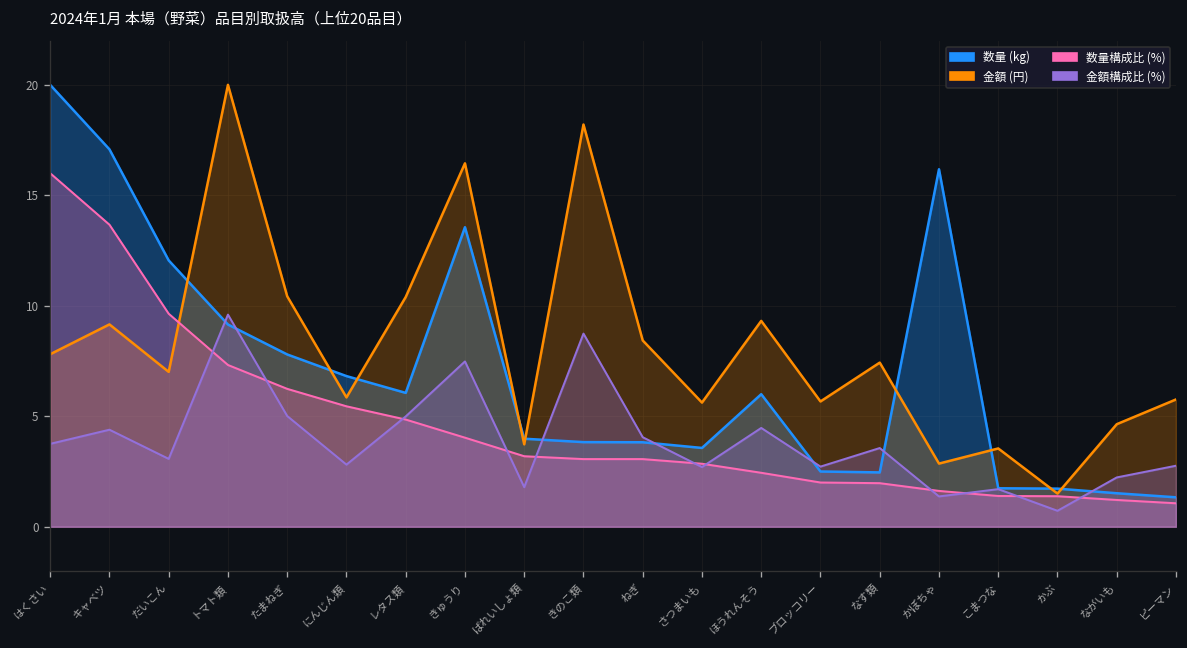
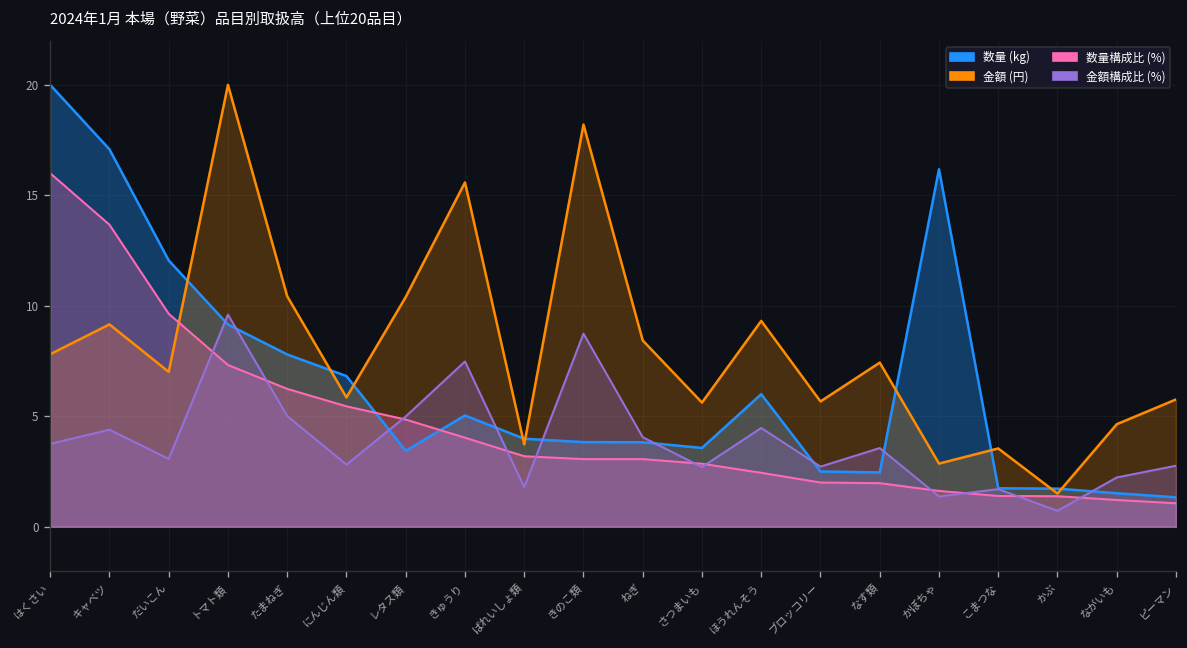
  {
    "数量 (kg)": {
      "はくさい": 20.0,
      "キャベツ": 17.1,
      "だいこん": 12.1,
      "トマト類": 9.2,
      "たまねぎ": 7.8,
      "にんじん類": 6.8,
-     "レタス類": 6.1,
-     "きゅうり": 13.6,
+     "レタス類": 3.4,
+     "きゅうり": 5.0,
      "ばれいしょ類": 4.0,
      "きのこ類": 3.8,
      "ねぎ": 3.8,
      "さつまいも": 3.6,
      "ほうれんそう": 6.0,
      "ブロッコリー": 2.5,
      "なす類": 2.5,
      "かぼちゃ": 16.2,
      "かぶ": 1.7,
      "ながいも": 1.5,
      "ピーマン": 1.3
    },
    "金額 (円)": {
      "はくさい": 7.8,
      "キャベツ": 9.2,
      "だいこん": 7.0,
      "トマト類": 20.0,
      "たまねぎ": 10.4,
      "にんじん類": 5.9,
      "レタス類": 10.4,
-     "きゅうり": 16.4,
+     "きゅうり": 15.6,
      "ばれいしょ類": 3.7,
      "きのこ類": 18.2,
      "ねぎ": 8.4,
      "さつまいも": 5.6,
      "ほうれんそう": 9.3,
      "ブロッコリー": 5.7,
      "なす類": 7.4,
      "かぼちゃ": 2.9,
      "こまつな": 3.5,
      "ながいも": 4.6,
      "ピーマン": 5.8
    }
  }
